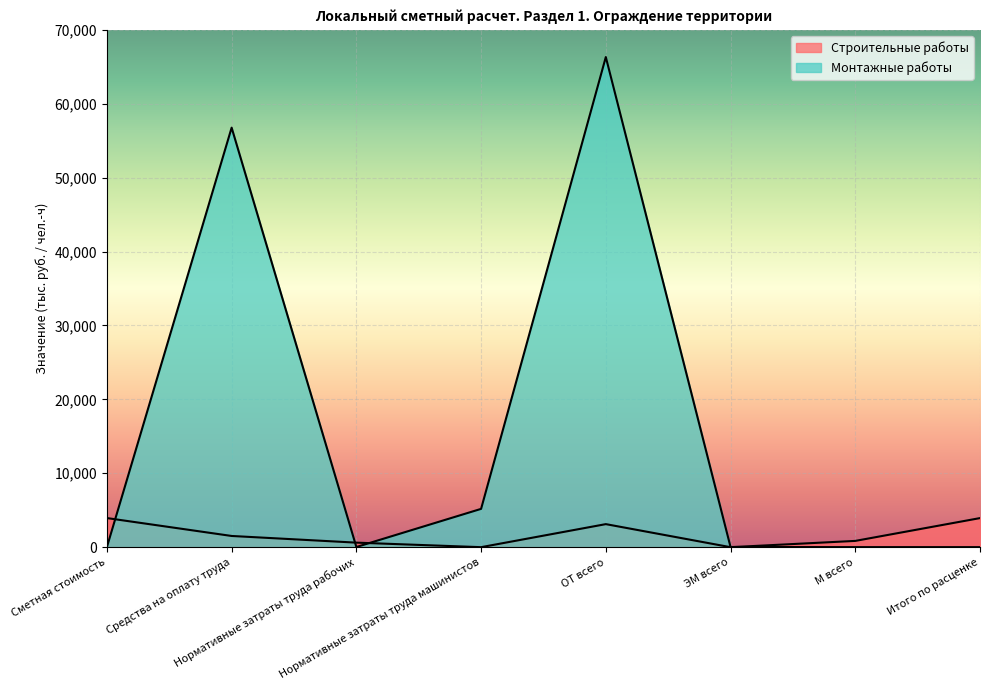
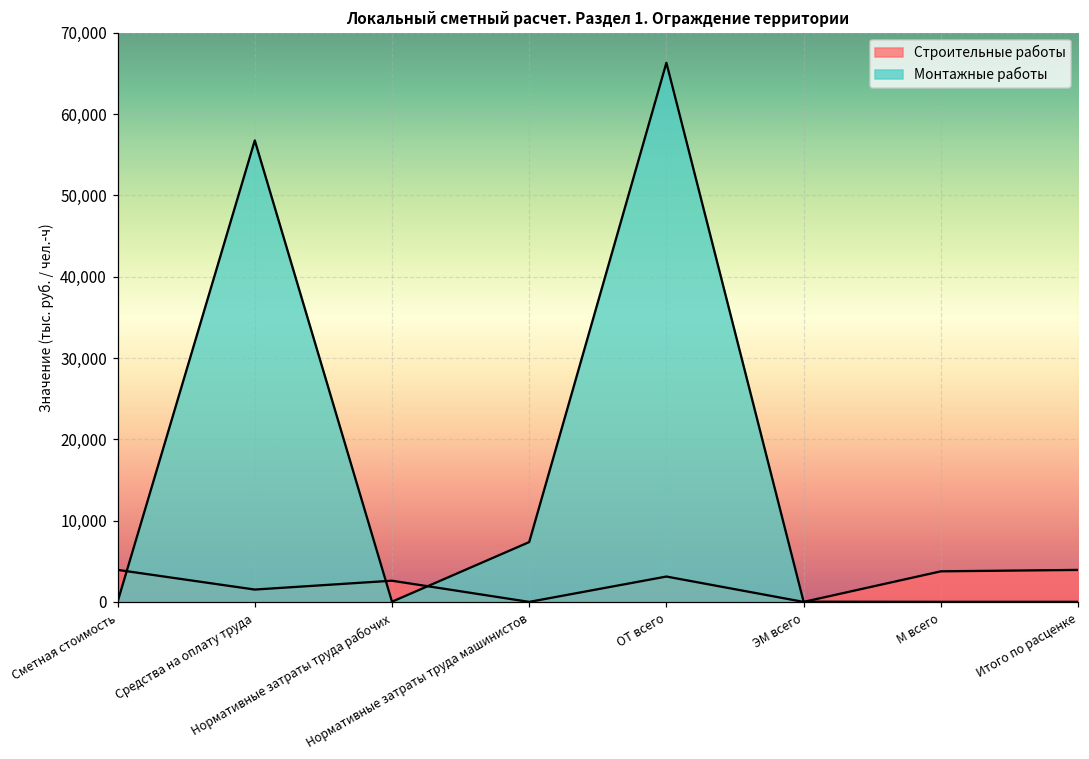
  {
    "Строительные работы": {
      "Сметная стоимость": "4,000",
      "Средства на оплату труда": "2,000",
-     "Нормативные затраты труда рабочих": "1,000",
+     "Нормативные затраты труда рабочих": "3,000",
      "Нормативные затраты труда машинистов": "0",
      "ОТ всего": "3,000",
-     "М всего": "1,000",
+     "М всего": "4,000",
      "Итого по расценке": "4,000"
    },
    "Монтажные работы": {
      "Сметная стоимость": "0",
      "Средства на оплату труда": "57,000",
      "Нормативные затраты труда рабочих": "0",
-     "Нормативные затраты труда машинистов": "5,000",
+     "Нормативные затраты труда машинистов": "7,000",
      "ОТ всего": "66,000",
      "М всего": "0",
      "Итого по расценке": "0"
    }
  }
